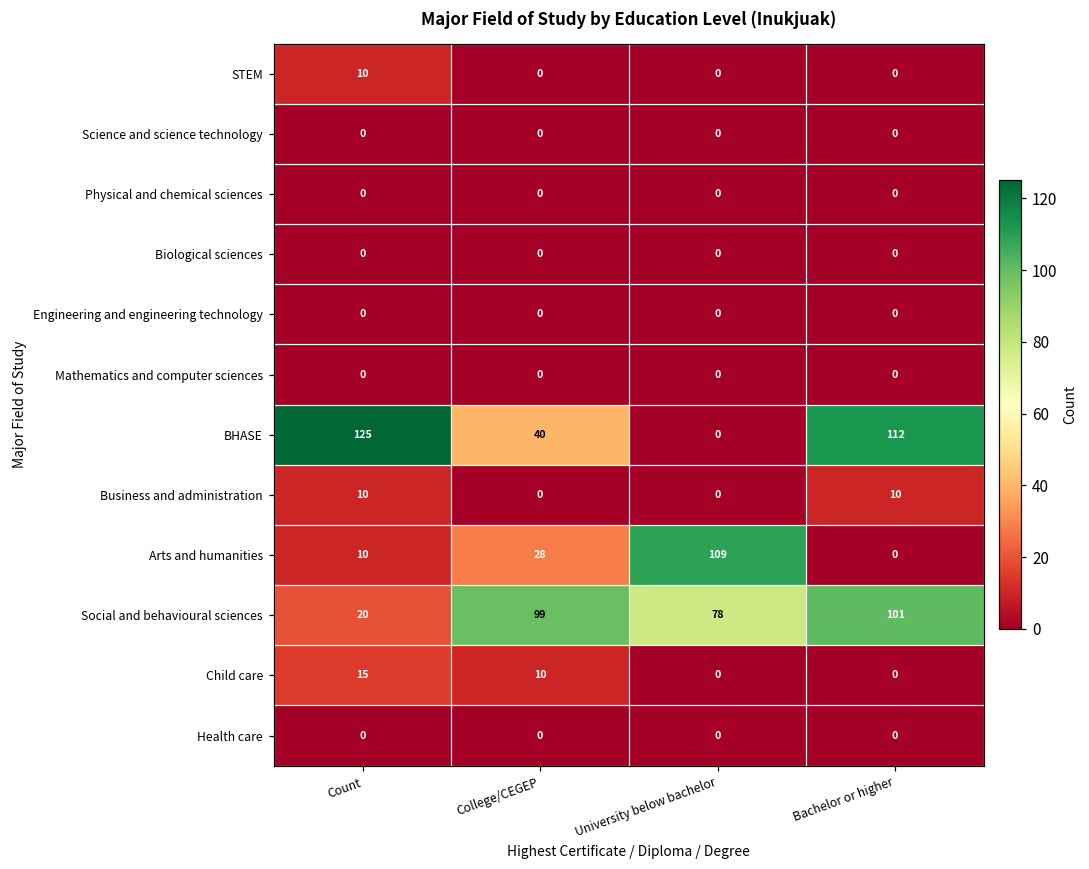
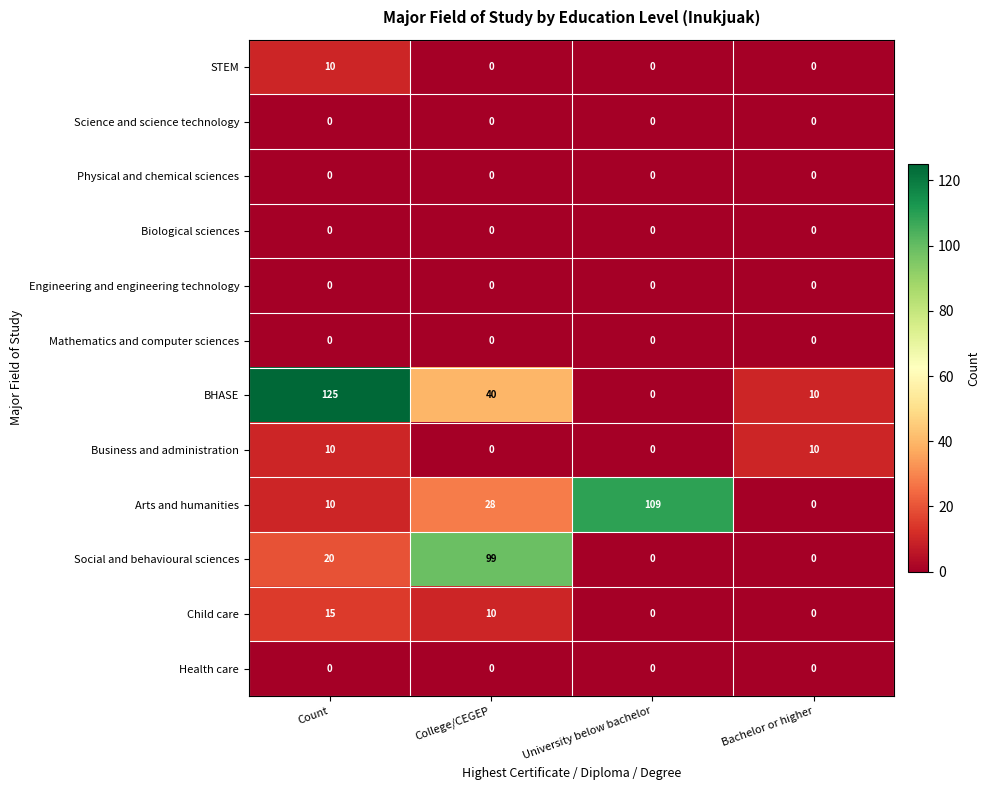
  {
    "STEM": {
      "Count": 10,
      "College/CEGEP": 0,
      "University below bachelor": 0,
      "Bachelor or higher": 0
    },
    "Science and science technology": {
      "Count": 0,
      "College/CEGEP": 0,
      "University below bachelor": 0,
      "Bachelor or higher": 0
    },
    "Physical and chemical sciences": {
      "Count": 0,
      "College/CEGEP": 0,
      "University below bachelor": 0,
      "Bachelor or higher": 0
    },
    "Biological sciences": {
      "Count": 0,
      "College/CEGEP": 0,
      "University below bachelor": 0,
      "Bachelor or higher": 0
    },
    "Engineering and engineering technology": {
      "Count": 0,
      "College/CEGEP": 0,
      "University below bachelor": 0,
      "Bachelor or higher": 0
    },
    "Mathematics and computer sciences": {
      "Count": 0,
      "College/CEGEP": 0,
      "University below bachelor": 0,
      "Bachelor or higher": 0
    },
    "BHASE": {
      "Count": 125,
      "College/CEGEP": 40,
      "University below bachelor": 0,
-     "Bachelor or higher": 112
+     "Bachelor or higher": 10
    },
    "Business and administration": {
      "Count": 10,
      "College/CEGEP": 0,
      "University below bachelor": 0,
      "Bachelor or higher": 10
    },
    "Arts and humanities": {
      "Count": 10,
      "College/CEGEP": 28,
      "University below bachelor": 109,
      "Bachelor or higher": 0
    },
    "Social and behavioural sciences": {
      "Count": 20,
      "College/CEGEP": 99,
-     "University below bachelor": 78,
-     "Bachelor or higher": 101
+     "University below bachelor": 0,
+     "Bachelor or higher": 0
    },
    "Child care": {
      "Count": 15,
      "College/CEGEP": 10,
      "University below bachelor": 0,
      "Bachelor or higher": 0
    },
    "Health care": {
      "Count": 0,
      "College/CEGEP": 0,
      "University below bachelor": 0,
      "Bachelor or higher": 0
    }
  }
